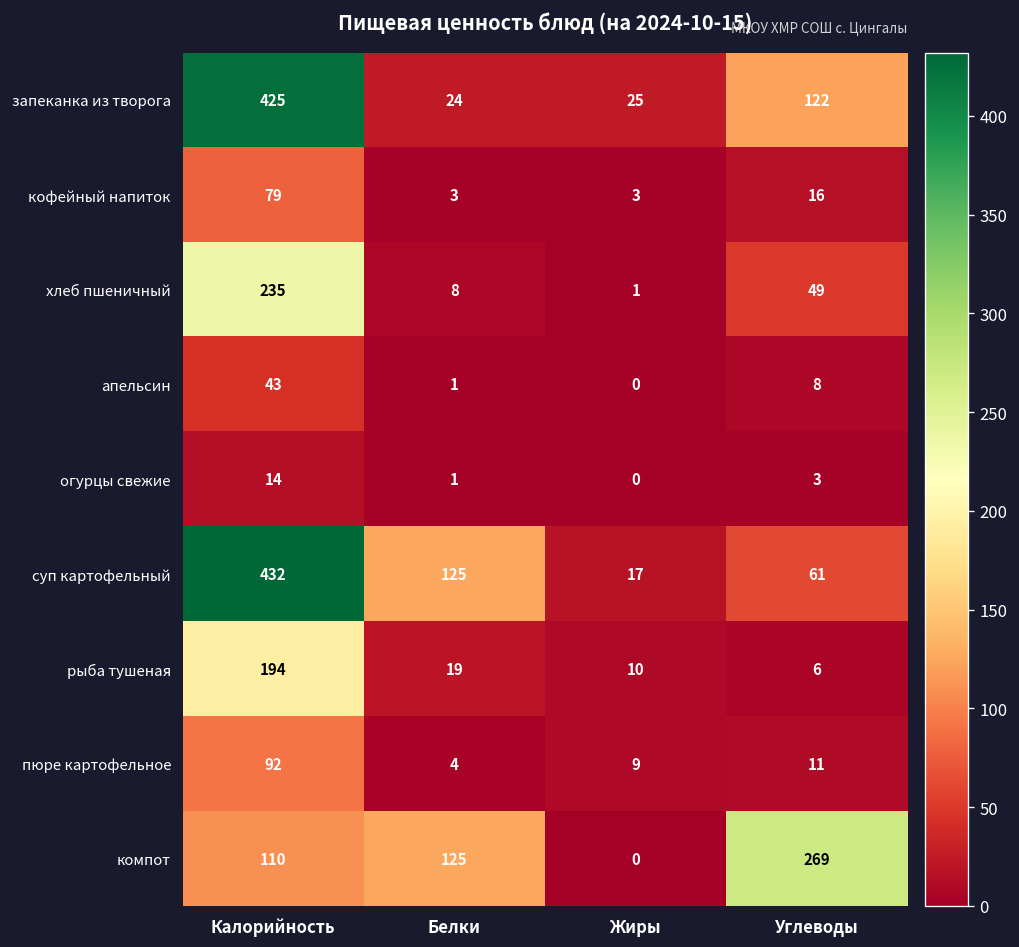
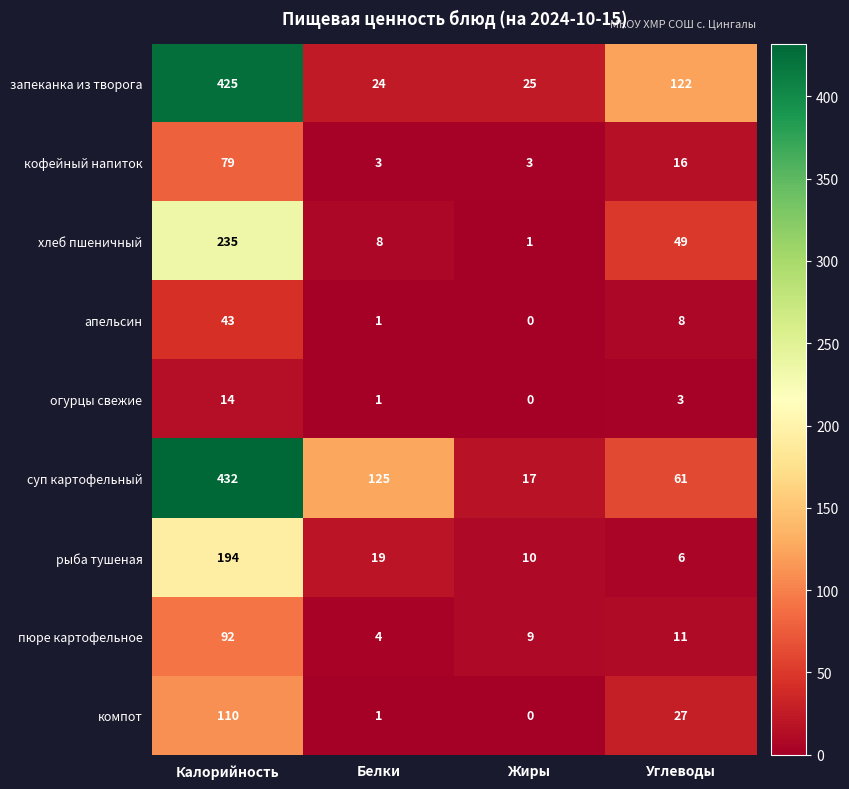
  {
    "запеканка из творога": {
      "Калорийность": 425,
      "Белки": 24,
      "Жиры": 25,
      "Углеводы": 122
    },
    "кофейный напиток": {
      "Калорийность": 79,
      "Белки": 3,
      "Жиры": 3,
      "Углеводы": 16
    },
    "хлеб пшеничный": {
      "Калорийность": 235,
      "Белки": 8,
      "Жиры": 1,
      "Углеводы": 49
    },
    "апельсин": {
      "Калорийность": 43,
      "Белки": 1,
      "Жиры": 0,
      "Углеводы": 8
    },
    "огурцы свежие": {
      "Калорийность": 14,
      "Белки": 1,
      "Жиры": 0,
      "Углеводы": 3
    },
    "суп картофельный": {
      "Калорийность": 432,
      "Белки": 125,
      "Жиры": 17,
      "Углеводы": 61
    },
    "рыба тушеная": {
      "Калорийность": 194,
      "Белки": 19,
      "Жиры": 10,
      "Углеводы": 6
    },
    "пюре картофельное": {
      "Калорийность": 92,
      "Белки": 4,
      "Жиры": 9,
      "Углеводы": 11
    },
    "компот": {
      "Калорийность": 110,
-     "Белки": 125,
+     "Белки": 1,
      "Жиры": 0,
-     "Углеводы": 269
+     "Углеводы": 27
    }
  }
